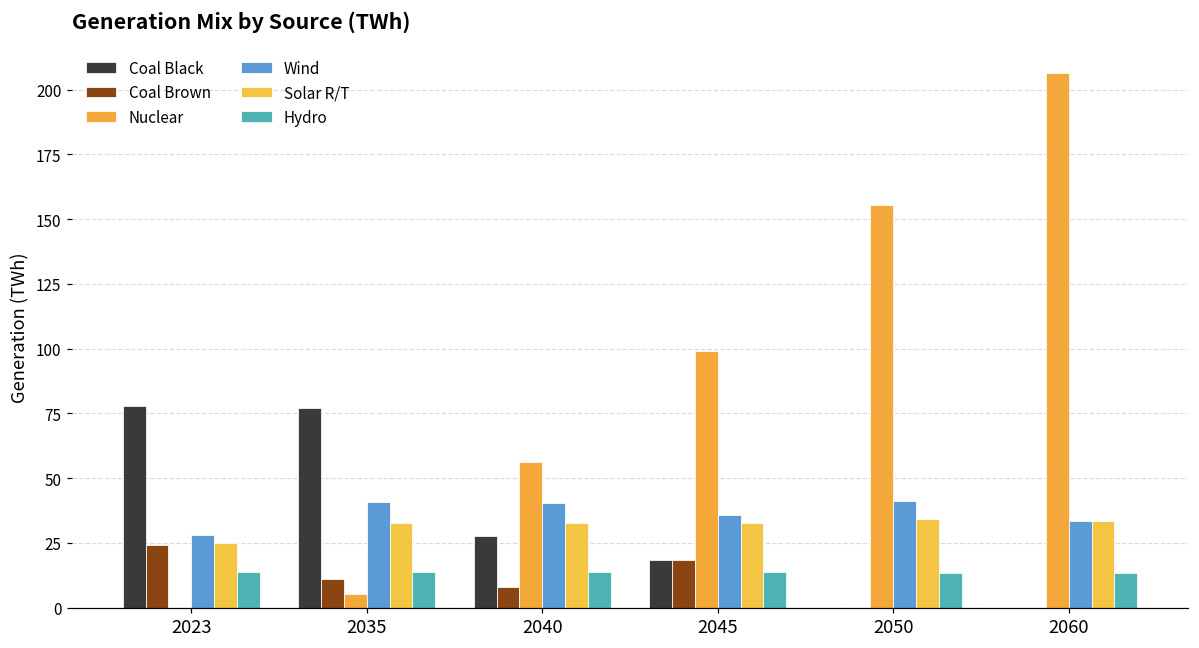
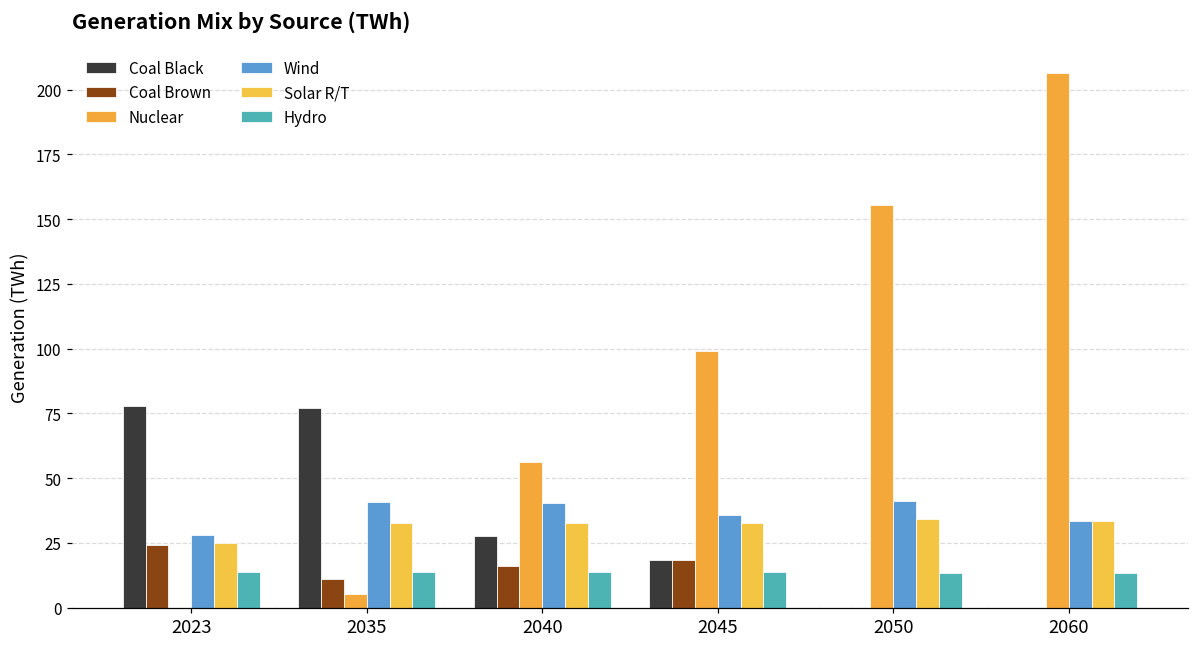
  {
    "Coal Black": {
      "2023": 78,
      "2035": 77,
      "2040": 28,
      "2045": 19,
      "2050": 0,
      "2060": 0
    },
    "Coal Brown": {
      "2023": 24,
      "2035": 11,
-     "2040": 8,
+     "2040": 16,
      "2045": 18,
      "2050": 0,
      "2060": 0
    }
  }
